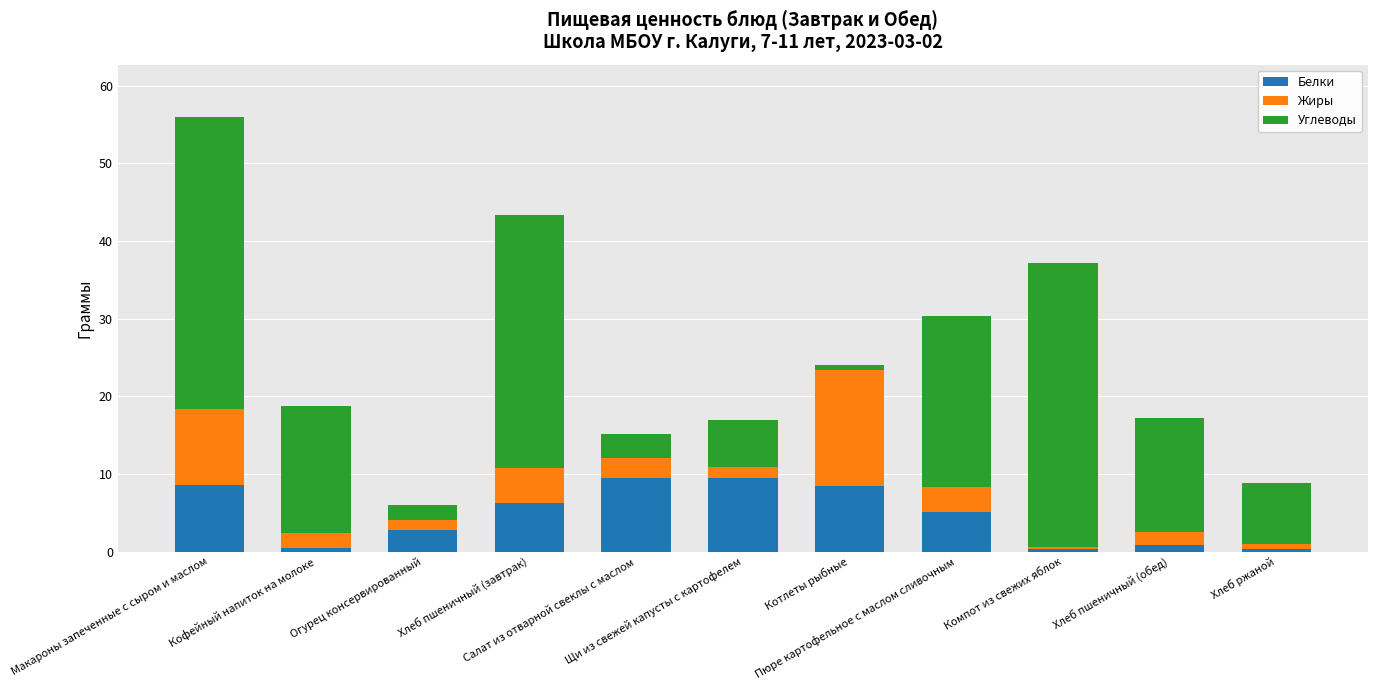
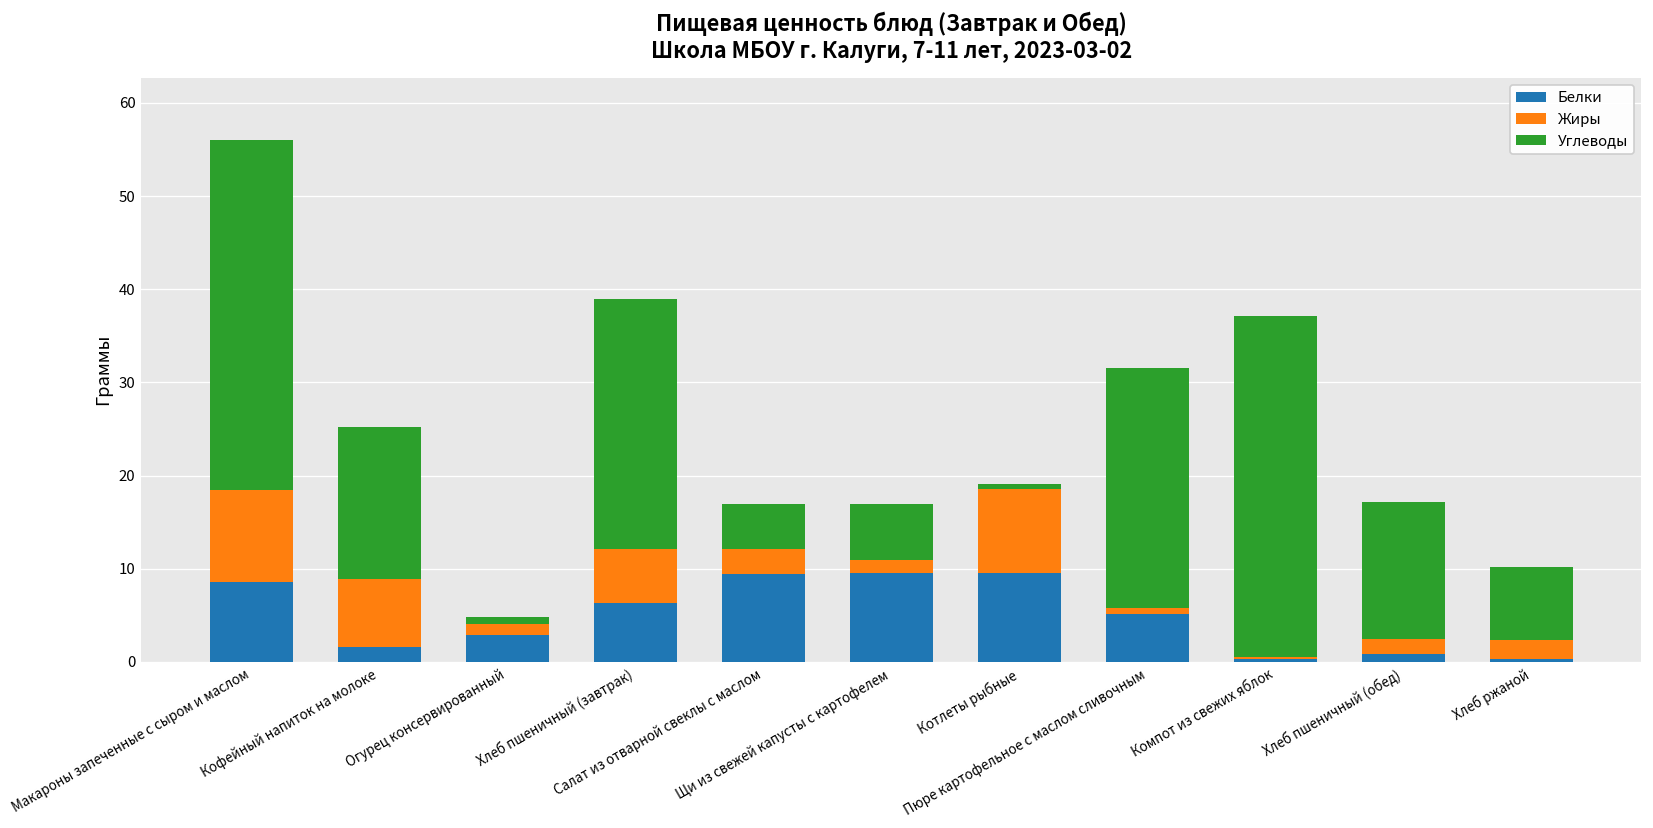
  {
    "Белки": {
      "Макароны запеченные с сыром и маслом": 9,
-     "Кофейный напиток на молоке": 1,
+     "Кофейный напиток на молоке": 2,
      "Огурец консервированный": 3,
      "Хлеб пшеничный (завтрак)": 6,
      "Салат из отварной свеклы с маслом": 9,
      "Щи из свежей капусты с картофелем": 10,
-     "Котлеты рыбные": 8,
+     "Котлеты рыбные": 10,
      "Пюре картофельное с маслом сливочным": 5,
      "Хлеб пшеничный (обед)": 1,
      "Хлеб ржаной": 0
    },
    "Жиры": {
      "Макароны запеченные с сыром и маслом": 10,
-     "Кофейный напиток на молоке": 2,
+     "Кофейный напиток на молоке": 7,
      "Огурец консервированный": 1,
-     "Хлеб пшеничный (завтрак)": 5,
+     "Хлеб пшеничный (завтрак)": 6,
      "Салат из отварной свеклы с маслом": 3,
      "Щи из свежей капусты с картофелем": 1,
-     "Котлеты рыбные": 15,
-     "Пюре картофельное с маслом сливочным": 3,
+     "Котлеты рыбные": 9,
+     "Пюре картофельное с маслом сливочным": 1,
      "Хлеб пшеничный (обед)": 2,
-     "Хлеб ржаной": 1
+     "Хлеб ржаной": 2
    },
    "Углеводы": {
      "Макароны запеченные с сыром и маслом": 38,
      "Кофейный напиток на молоке": 16,
-     "Огурец консервированный": 2,
-     "Хлеб пшеничный (завтрак)": 33,
-     "Салат из отварной свеклы с маслом": 3,
+     "Огурец консервированный": 1,
+     "Хлеб пшеничный (завтрак)": 27,
+     "Салат из отварной свеклы с маслом": 5,
      "Щи из свежей капусты с картофелем": 6,
      "Котлеты рыбные": 1,
-     "Пюре картофельное с маслом сливочным": 22,
+     "Пюре картофельное с маслом сливочным": 26,
      "Компот из свежих яблок": 37,
      "Хлеб пшеничный (обед)": 15,
      "Хлеб ржаной": 8
    }
  }
